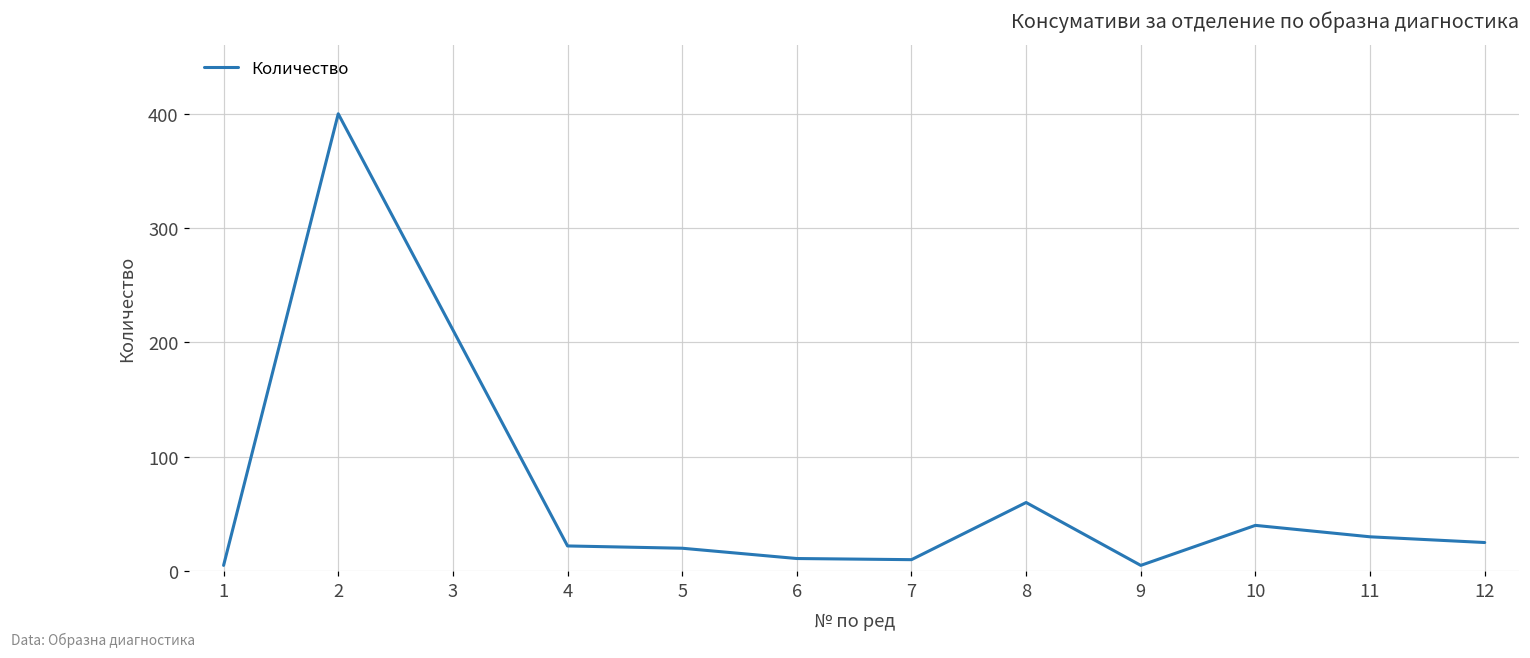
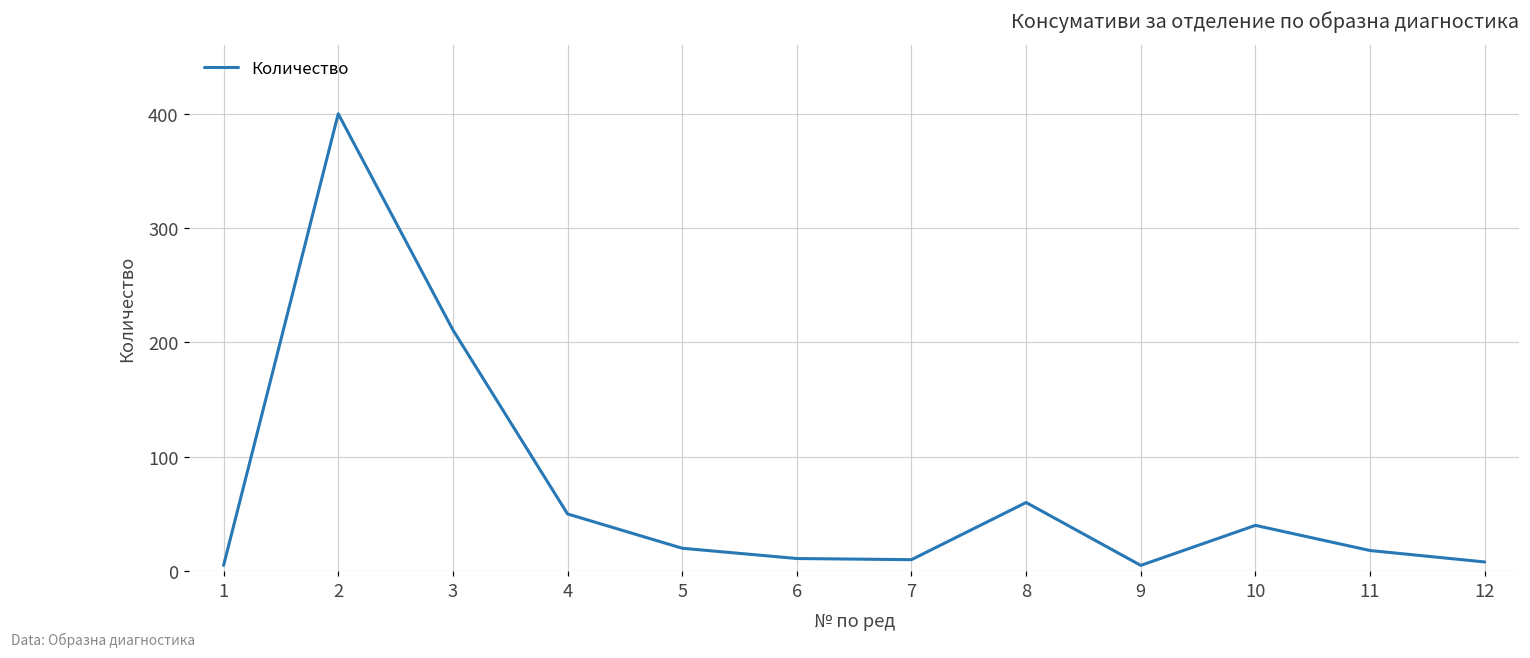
  {
    "1": 5,
    "2": 400,
    "3": 211,
-   "4": 22,
+   "4": 50,
    "5": 20,
    "6": 11,
    "7": 10,
    "8": 60,
    "9": 5,
    "10": 40,
-   "11": 30,
-   "12": 25
+   "11": 18,
+   "12": 8
  }
